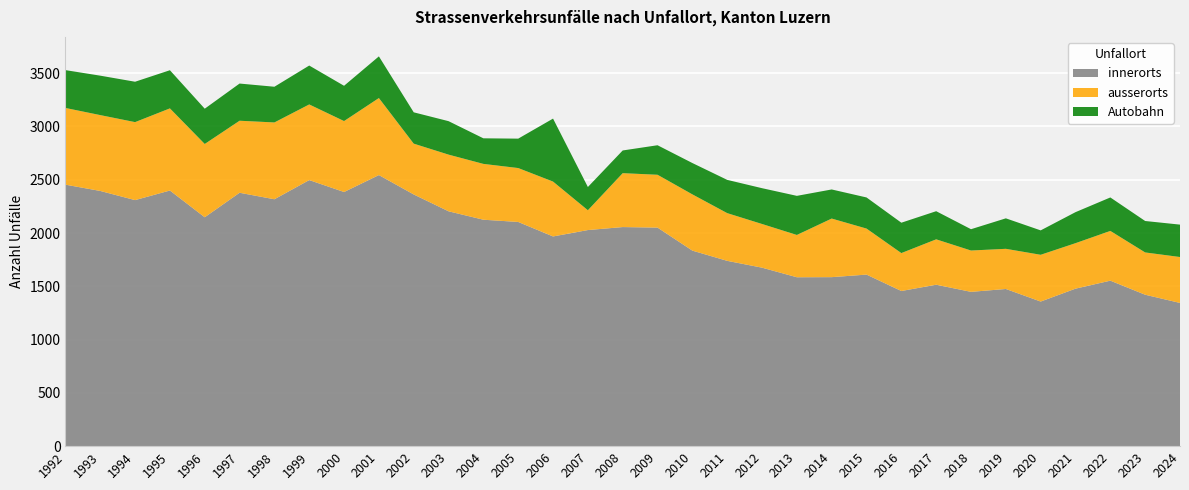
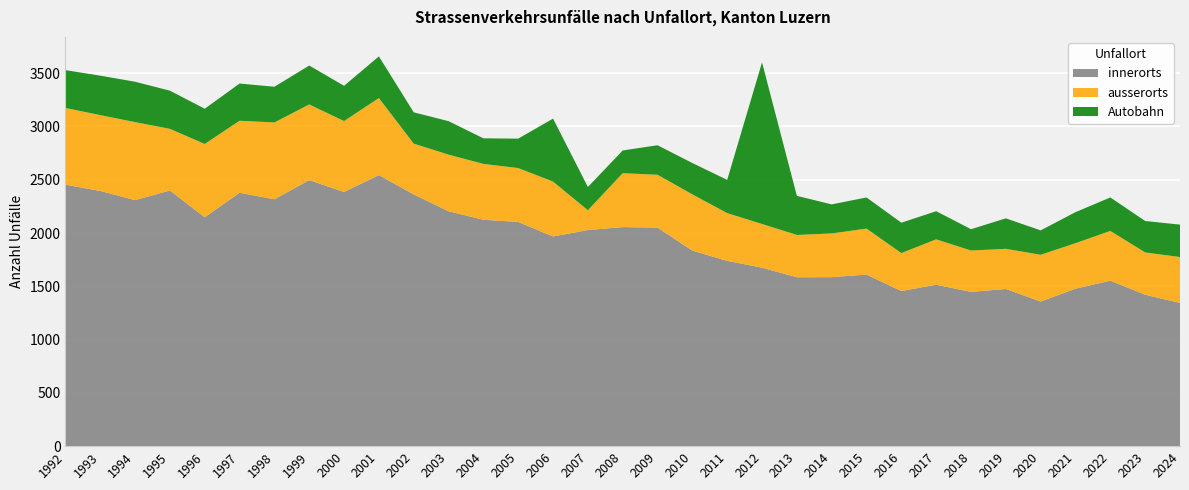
  {
    "innerorts": {
      "1992": 2450,
      "1993": 2400,
      "1994": 2310,
      "1995": 2400,
      "1996": 2150,
      "1997": 2380,
      "1998": 2320,
      "1999": 2500,
      "2000": 2390,
      "2001": 2540,
      "2002": 2360,
      "2003": 2200,
      "2004": 2130,
      "2005": 2100,
      "2006": 1970,
      "2007": 2030,
      "2008": 2060,
      "2009": 2050,
      "2010": 1840,
      "2011": 1740,
      "2012": 1680,
      "2013": 1590,
      "2014": 1590,
      "2015": 1610,
      "2016": 1460,
      "2017": 1520,
      "2018": 1450,
      "2019": 1480,
      "2020": 1360,
      "2021": 1480,
      "2022": 1550,
      "2023": 1420,
      "2024": 1340
    },
    "ausserorts": {
      "1992": 720,
      "1993": 710,
      "1994": 730,
-     "1995": 770,
+     "1995": 580,
      "1996": 690,
      "1997": 680,
      "1998": 720,
      "1999": 710,
      "2000": 670,
      "2001": 720,
      "2002": 480,
      "2003": 530,
      "2004": 520,
      "2005": 510,
      "2006": 520,
      "2007": 190,
      "2008": 510,
      "2009": 500,
      "2010": 530,
      "2011": 450,
      "2012": 410,
      "2013": 400,
-     "2014": 550,
+     "2014": 410,
      "2015": 430,
      "2016": 360,
      "2017": 430,
      "2018": 390,
      "2019": 380,
      "2020": 440,
      "2021": 430,
      "2022": 470,
      "2023": 400,
      "2024": 430
    },
    "Autobahn": {
      "1992": 360,
      "1993": 370,
      "1994": 380,
      "1995": 360,
      "1996": 330,
      "1997": 350,
      "1998": 340,
      "1999": 370,
      "2000": 330,
      "2001": 390,
      "2002": 290,
      "2003": 310,
      "2004": 240,
      "2005": 280,
      "2006": 590,
      "2007": 220,
      "2008": 210,
      "2009": 280,
      "2010": 290,
      "2011": 310,
-     "2012": 340,
+     "2012": 1520,
      "2013": 370,
      "2014": 270,
      "2015": 290,
      "2016": 290,
      "2017": 260,
      "2018": 200,
      "2019": 290,
      "2020": 230,
      "2021": 290,
      "2022": 310,
      "2023": 300,
      "2024": 300
    }
  }
